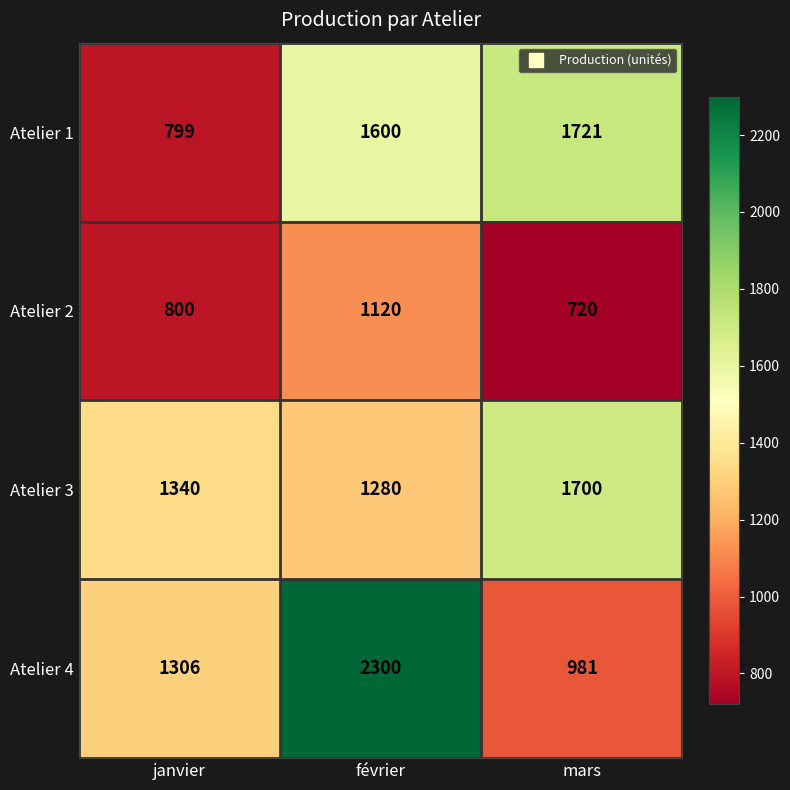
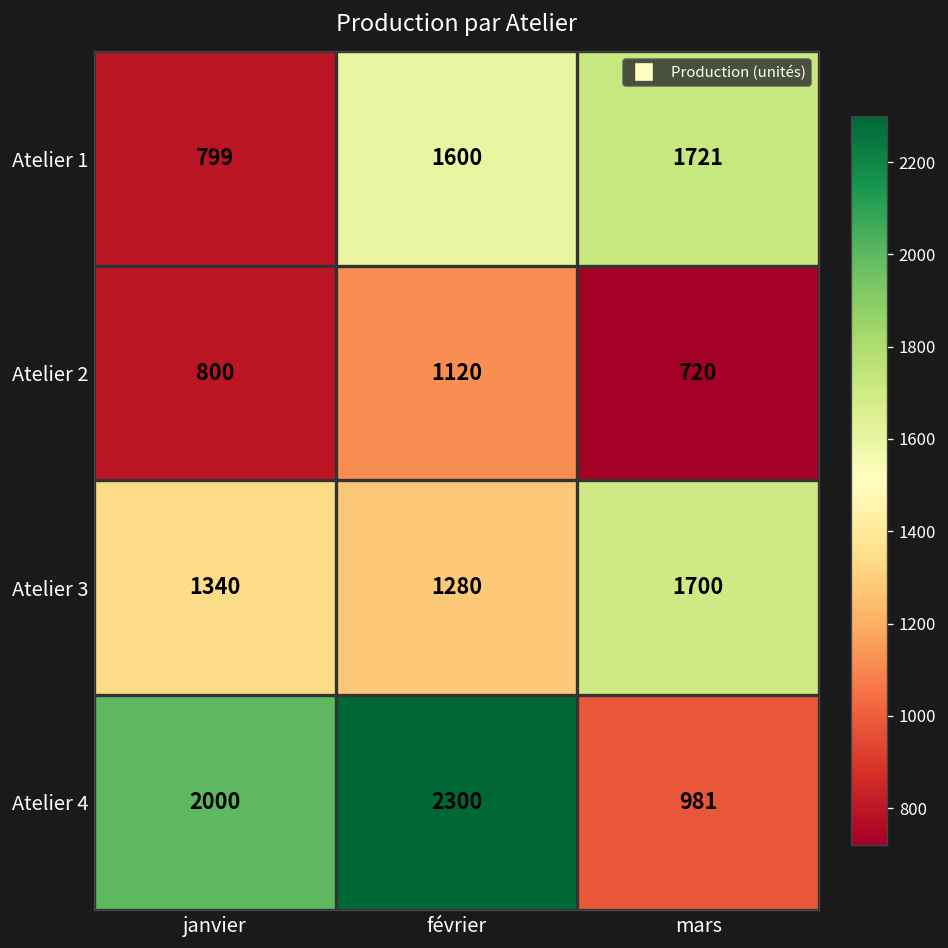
  {
    "Atelier 1": {
      "janvier": 799,
      "février": 1600,
      "mars": 1721
    },
    "Atelier 2": {
      "janvier": 800,
      "février": 1120,
      "mars": 720
    },
    "Atelier 3": {
      "janvier": 1340,
      "février": 1280,
      "mars": 1700
    },
    "Atelier 4": {
-     "janvier": 1306,
+     "janvier": 2000,
      "février": 2300,
      "mars": 981
    }
  }
